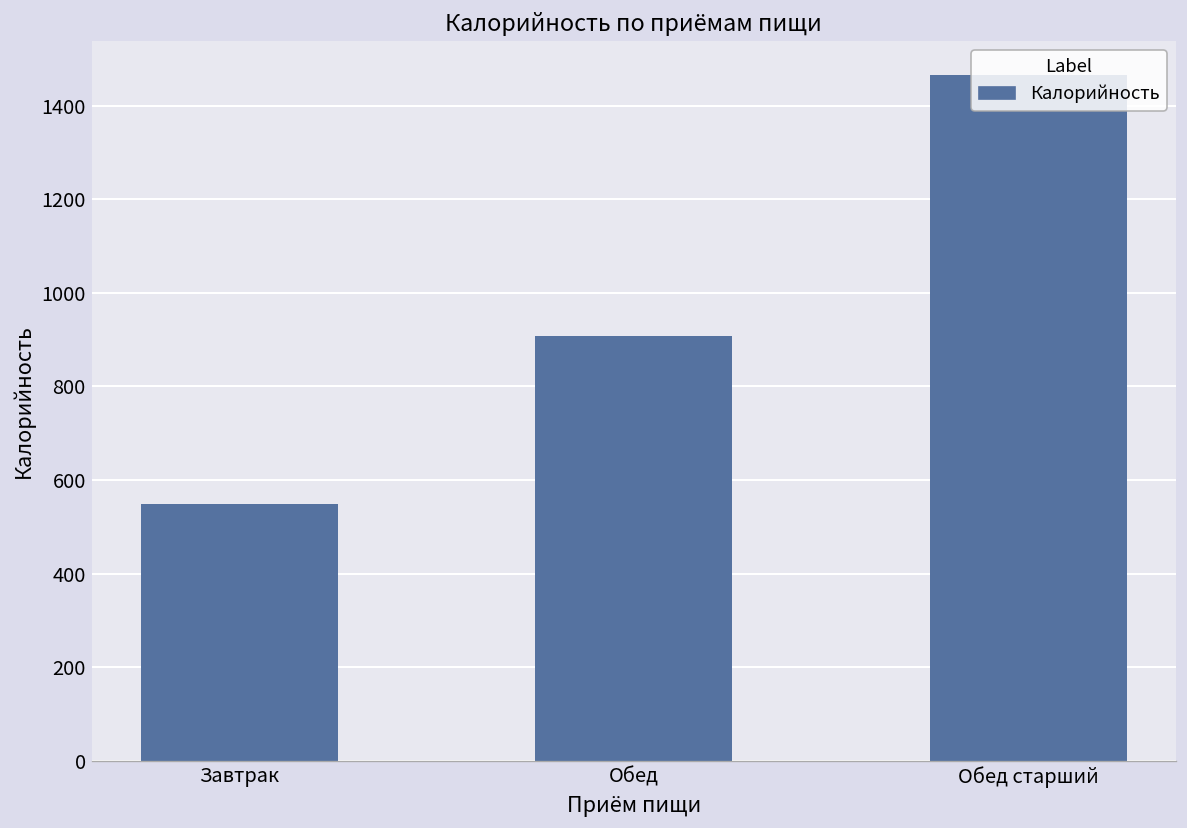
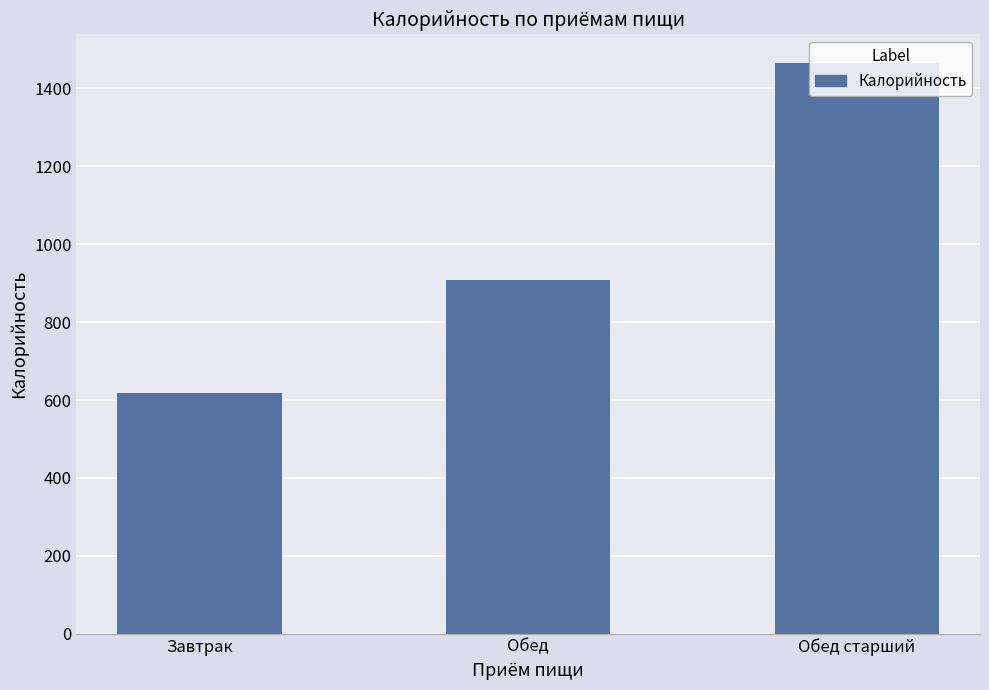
  {
-   "Завтрак": 550,
+   "Завтрак": 620,
    "Обед": 910
  }
